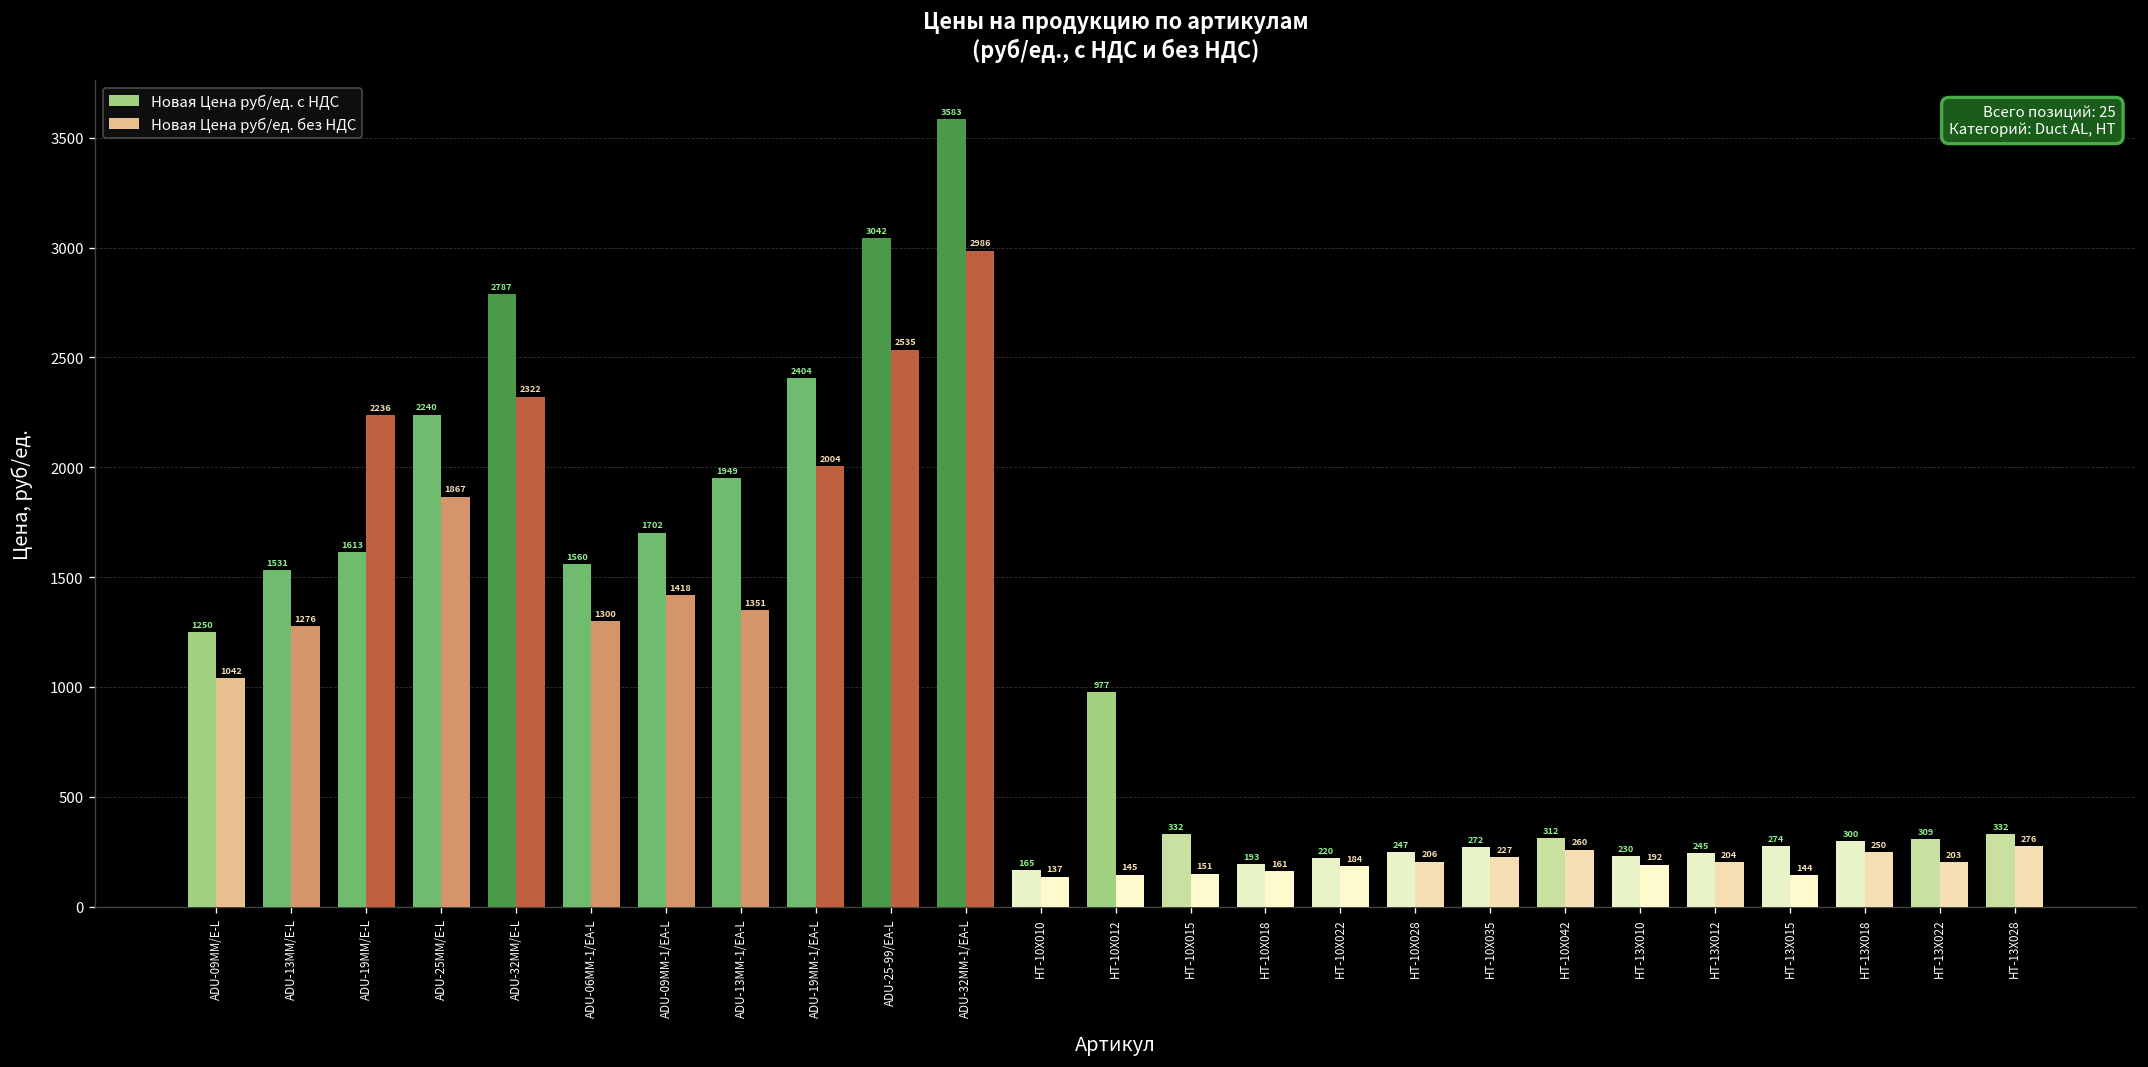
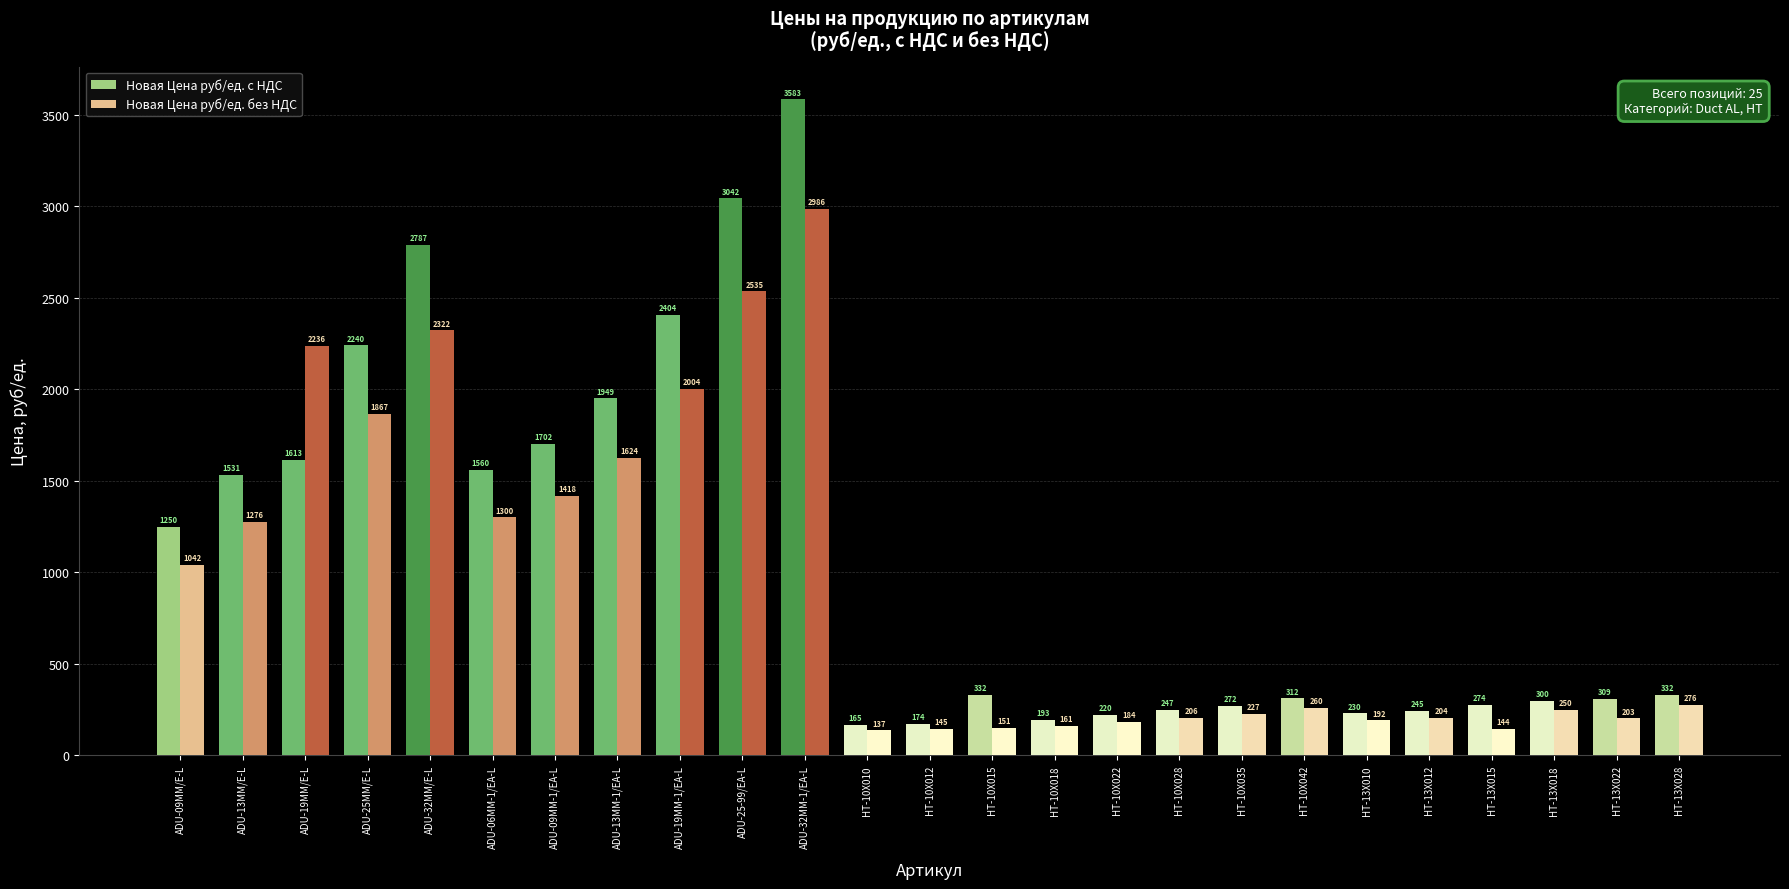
  {
    "Новая Цена руб/ед. с НДС": {
      "ADU-09MM/E-L": 1250,
      "ADU-13MM/E-L": 1531,
      "ADU-19MM/E-L": 1613,
      "ADU-25MM/E-L": 2240,
      "ADU-32MM/E-L": 2787,
      "ADU-06MM-1/EA-L": 1560,
      "ADU-09MM-1/EA-L": 1702,
      "ADU-13MM-1/EA-L": 1949,
      "ADU-19MM-1/EA-L": 2404,
      "ADU-25-99/EA-L": 3042,
      "ADU-32MM-1/EA-L": 3583,
      "HT-10X010": 165,
-     "HT-10X012": 977,
+     "HT-10X012": 174,
      "HT-10X015": 332,
      "HT-10X018": 193,
      "HT-10X022": 220,
      "HT-10X028": 247,
      "HT-10X035": 272,
      "HT-10X042": 312,
      "HT-13X010": 230,
      "HT-13X012": 245,
      "HT-13X015": 274,
      "HT-13X018": 300,
      "HT-13X022": 309,
      "HT-13X028": 332
    },
    "Новая Цена руб/ед. без НДС": {
      "ADU-09MM/E-L": 1042,
      "ADU-13MM/E-L": 1276,
      "ADU-19MM/E-L": 2236,
      "ADU-25MM/E-L": 1867,
      "ADU-32MM/E-L": 2322,
      "ADU-06MM-1/EA-L": 1300,
      "ADU-09MM-1/EA-L": 1418,
-     "ADU-13MM-1/EA-L": 1351,
+     "ADU-13MM-1/EA-L": 1624,
      "ADU-19MM-1/EA-L": 2004,
      "ADU-25-99/EA-L": 2535,
      "ADU-32MM-1/EA-L": 2986,
      "HT-10X010": 137,
      "HT-10X012": 145,
      "HT-10X015": 151,
      "HT-10X018": 161,
      "HT-10X022": 184,
      "HT-10X028": 206,
      "HT-10X035": 227,
      "HT-10X042": 260,
      "HT-13X010": 192,
      "HT-13X012": 204,
      "HT-13X015": 144,
      "HT-13X018": 250,
      "HT-13X022": 203,
      "HT-13X028": 276
    }
  }
